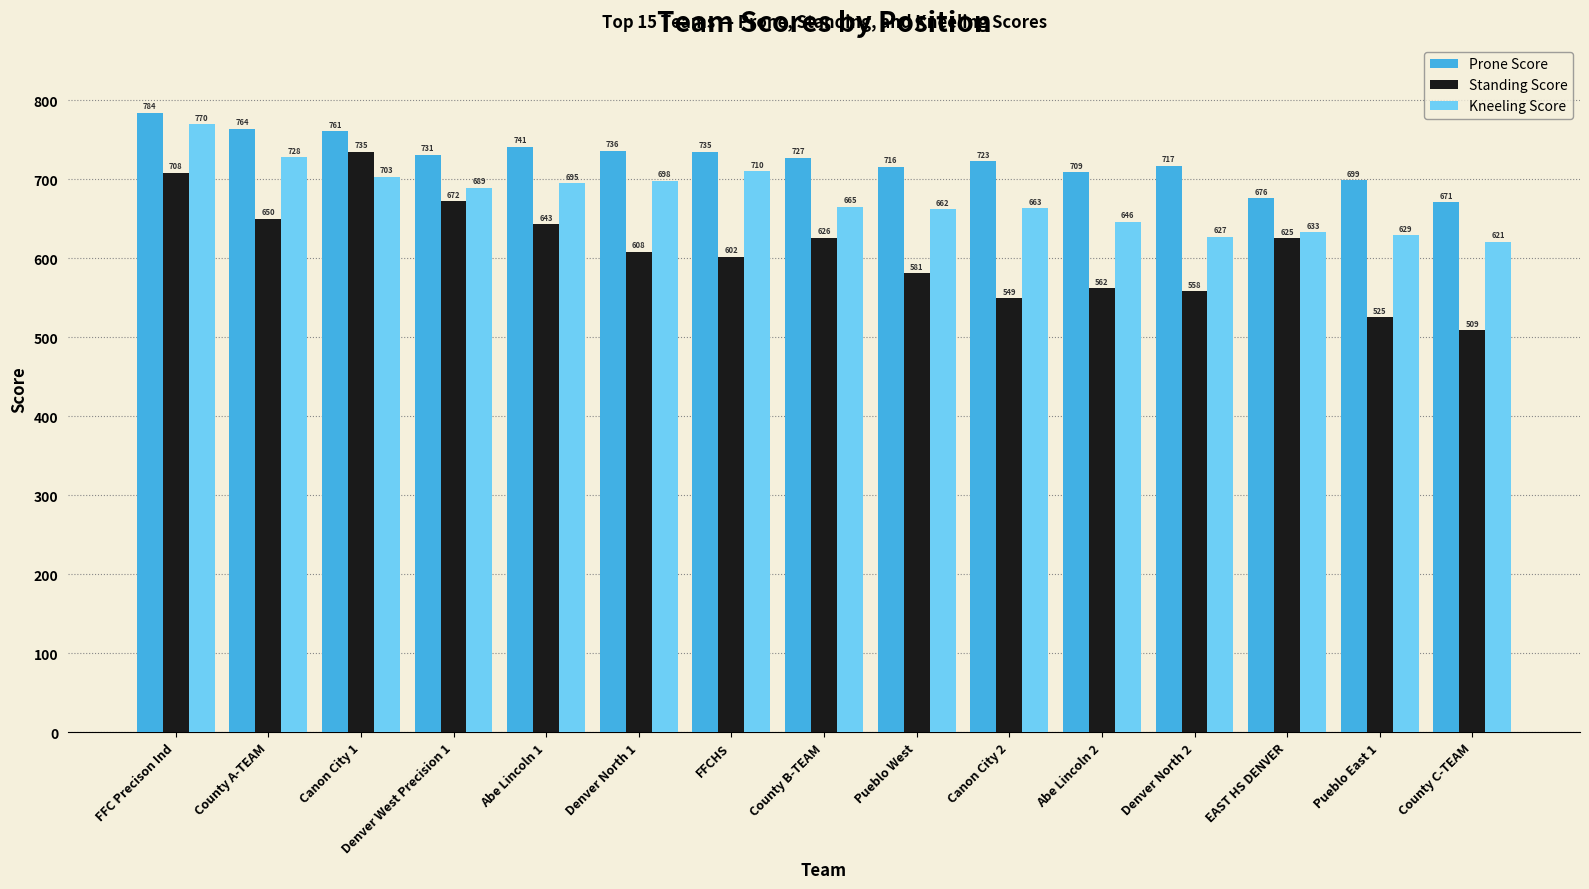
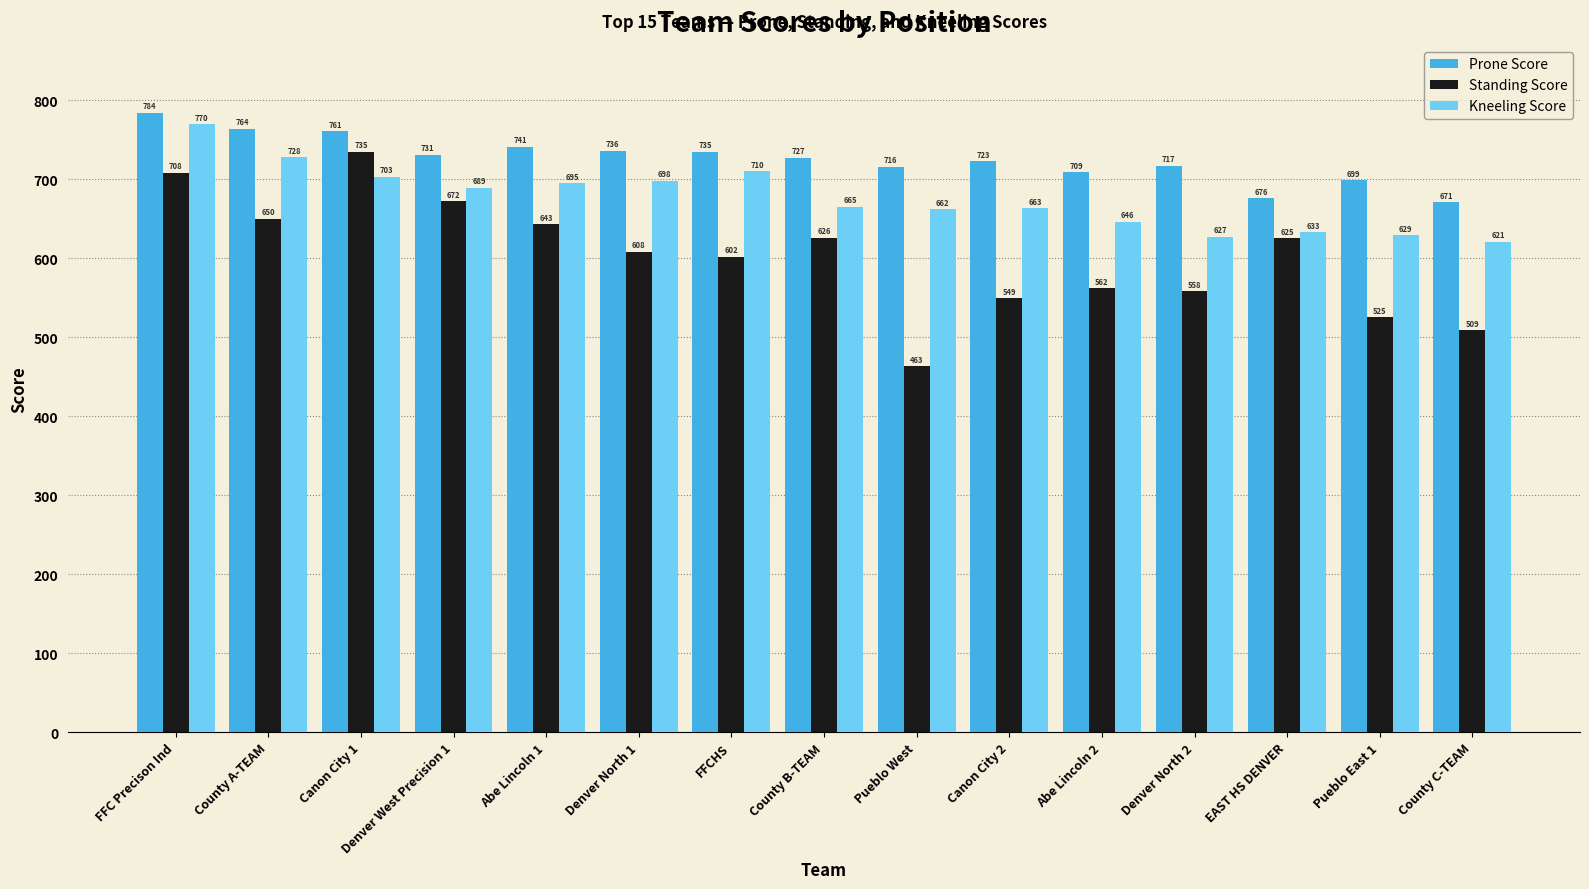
  {
    "Standing Score": {
      "FFC Precison Ind": 708,
      "County A-TEAM": 650,
      "Canon City 1": 735,
      "Denver West Precision 1": 672,
      "Abe Lincoln 1": 643,
      "Denver North 1": 608,
      "FFCHS": 602,
      "County B-TEAM": 626,
-     "Pueblo West": 581,
+     "Pueblo West": 463,
      "Canon City 2": 549,
      "Abe Lincoln 2": 562,
      "Denver North 2": 558,
      "EAST HS DENVER": 625,
      "Pueblo East 1": 525,
      "County C-TEAM": 509
    }
  }
